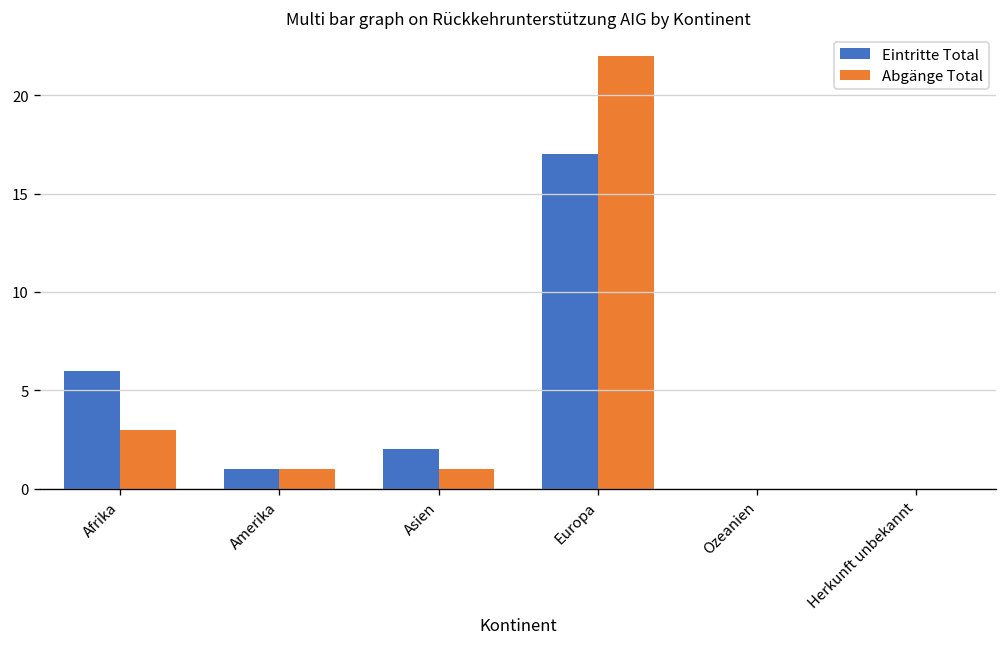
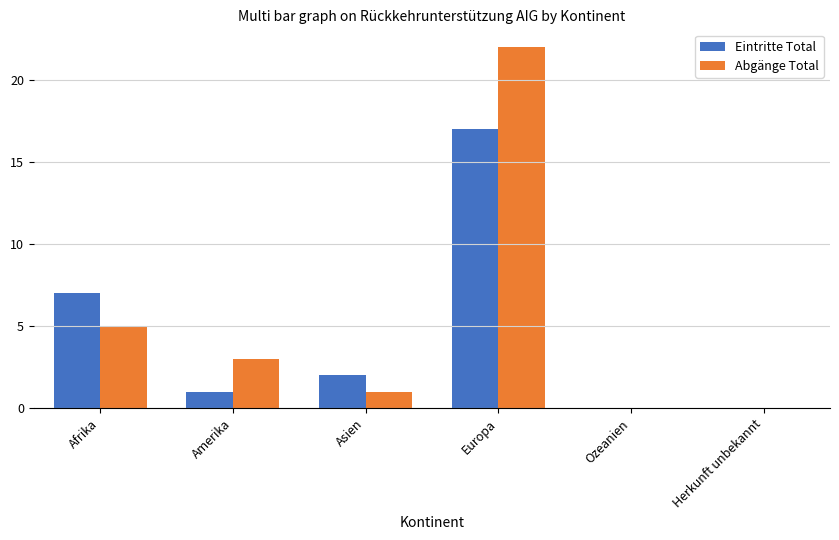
  {
    "Eintritte Total": {
-     "Afrika": 6,
+     "Afrika": 7,
      "Amerika": 1,
      "Asien": 2,
      "Europa": 17,
      "Ozeanien": 0,
      "Herkunft unbekannt": 0
    },
    "Abgänge Total": {
-     "Afrika": 3,
-     "Amerika": 1,
+     "Afrika": 5,
+     "Amerika": 3,
      "Asien": 1,
      "Europa": 22,
      "Ozeanien": 0,
      "Herkunft unbekannt": 0
    }
  }
